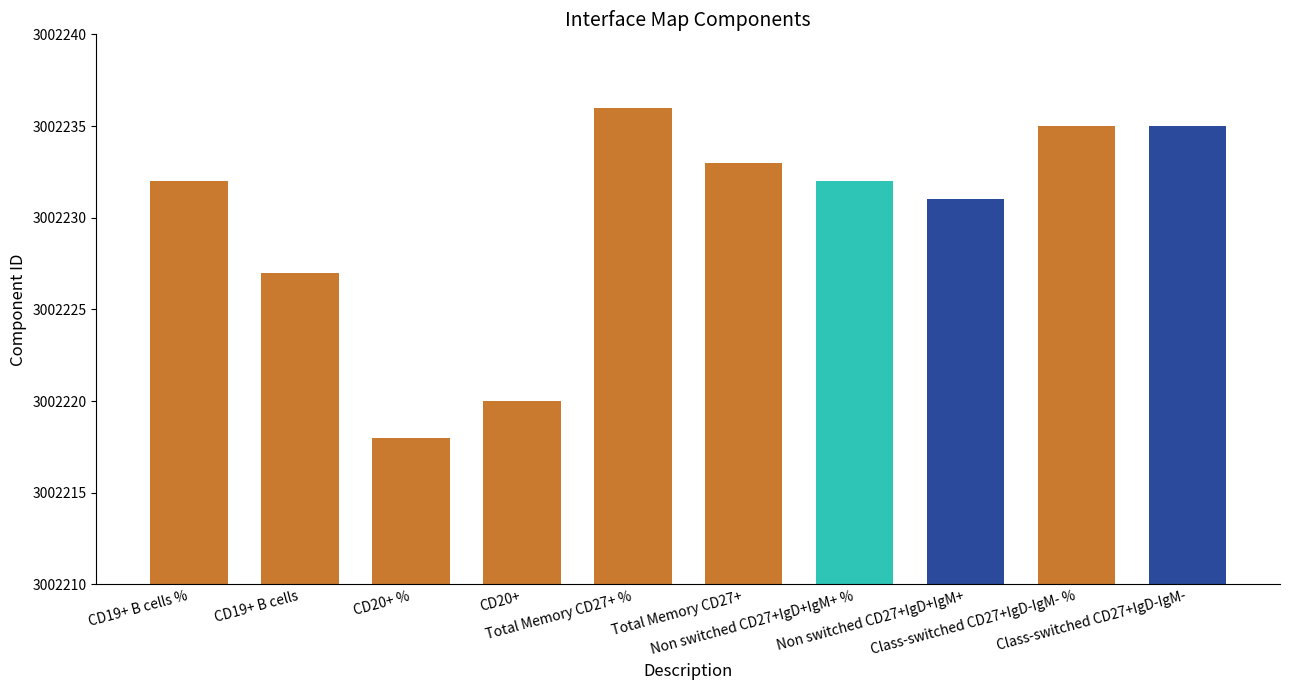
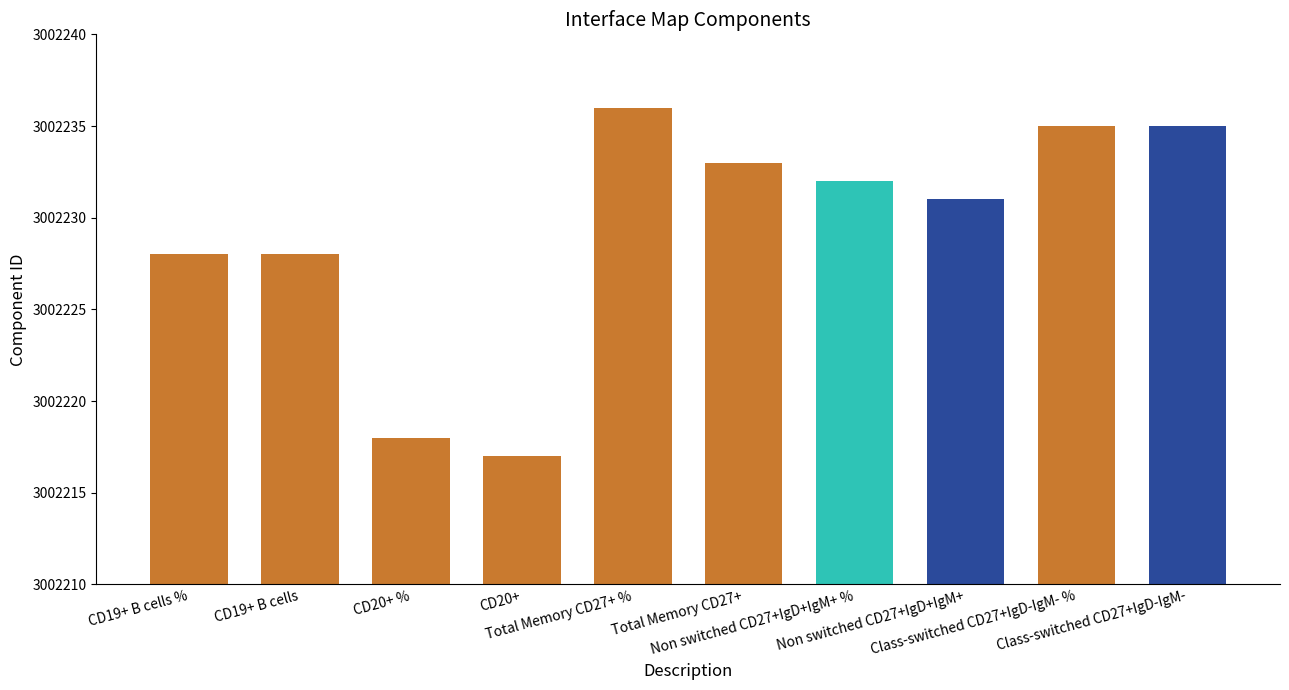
  {
-   "CD19+ B cells %": 3002232,
-   "CD19+ B cells": 3002227,
+   "CD19+ B cells %": 3002228,
+   "CD19+ B cells": 3002228,
    "CD20+ %": 3002218,
-   "CD20+": 3002220,
+   "CD20+": 3002217,
    "Total Memory CD27+ %": 3002236,
    "Total Memory CD27+": 3002233,
    "Non switched CD27+IgD+IgM+ %": 3002232,
    "Non switched CD27+IgD+IgM+": 3002231,
    "Class-switched CD27+IgD-IgM- %": 3002235,
    "Class-switched CD27+IgD-IgM-": 3002235
  }
